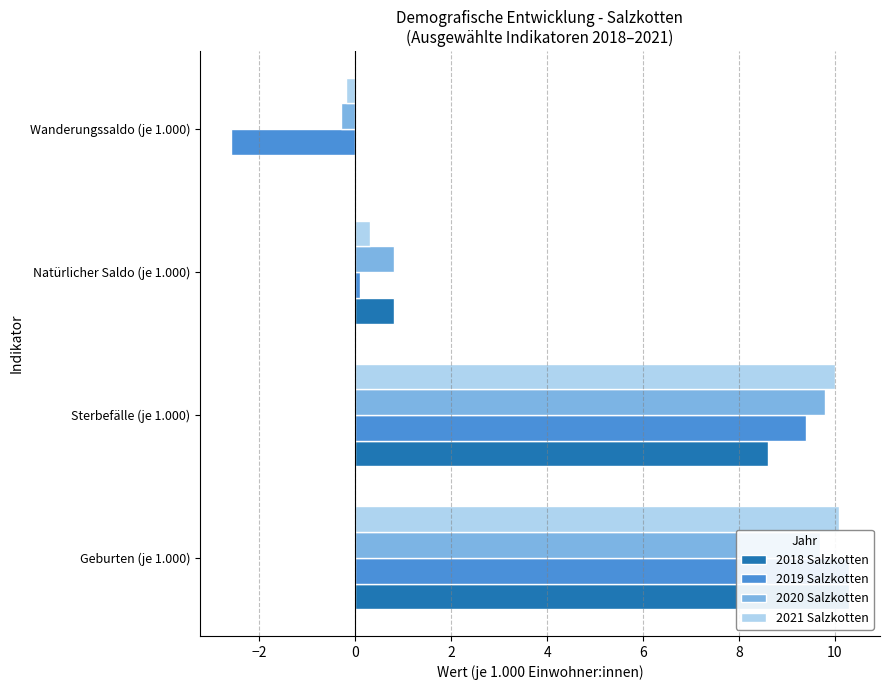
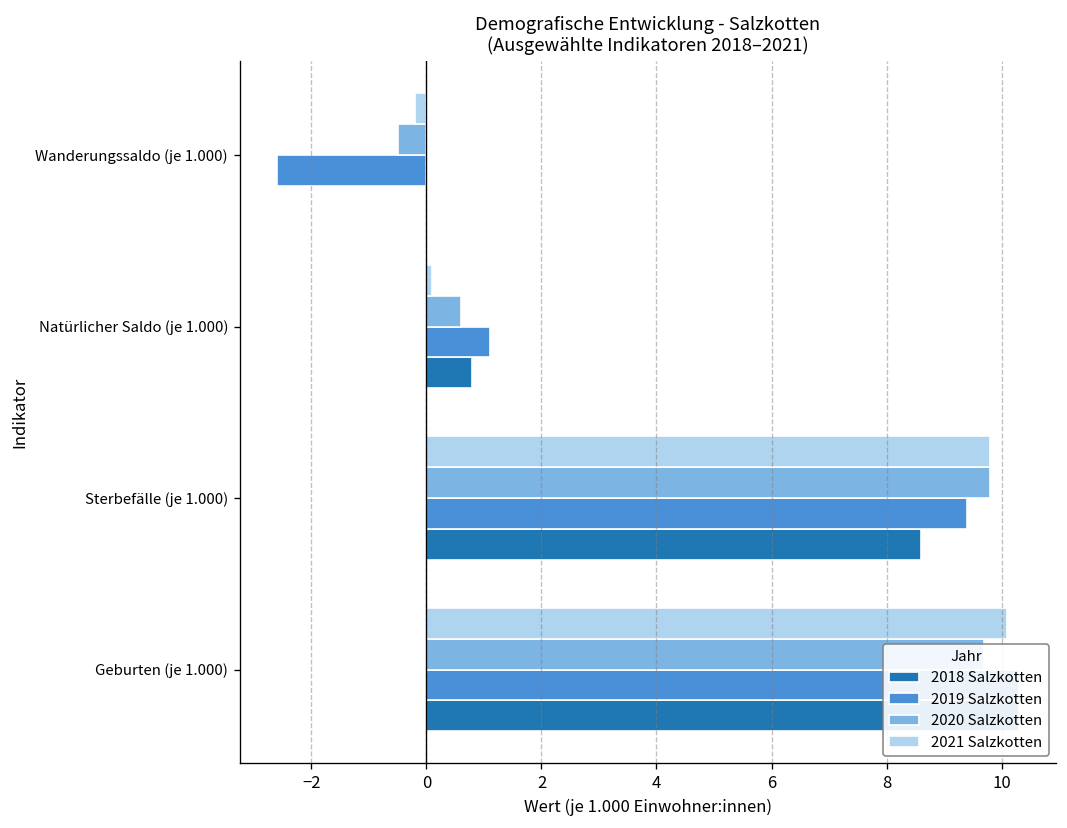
  {
    "2018 Salzkotten": {
      "Wanderungssaldo (je 1.000)": 0.0,
      "Natürlicher Saldo (je 1.000)": 0.8,
      "Sterbefälle (je 1.000)": 8.6
    },
    "2019 Salzkotten": {
      "Wanderungssaldo (je 1.000)": -2.6,
-     "Natürlicher Saldo (je 1.000)": 0.1,
+     "Natürlicher Saldo (je 1.000)": 1.1,
      "Sterbefälle (je 1.000)": 9.4
    },
    "2020 Salzkotten": {
-     "Wanderungssaldo (je 1.000)": -0.3,
-     "Natürlicher Saldo (je 1.000)": 0.8,
+     "Wanderungssaldo (je 1.000)": -0.5,
+     "Natürlicher Saldo (je 1.000)": 0.6,
      "Sterbefälle (je 1.000)": 9.8
    },
    "2021 Salzkotten": {
      "Wanderungssaldo (je 1.000)": -0.2,
-     "Natürlicher Saldo (je 1.000)": 0.3,
-     "Sterbefälle (je 1.000)": 10.0,
+     "Natürlicher Saldo (je 1.000)": 0.1,
+     "Sterbefälle (je 1.000)": 9.8,
      "Geburten (je 1.000)": 10.1
    }
  }
